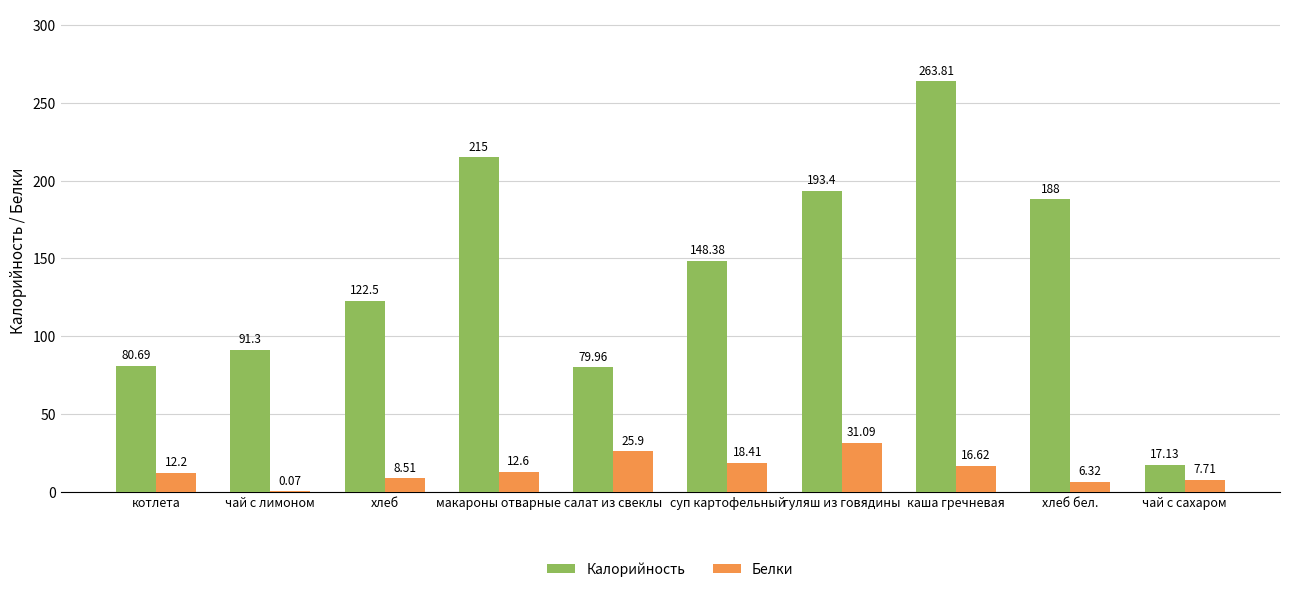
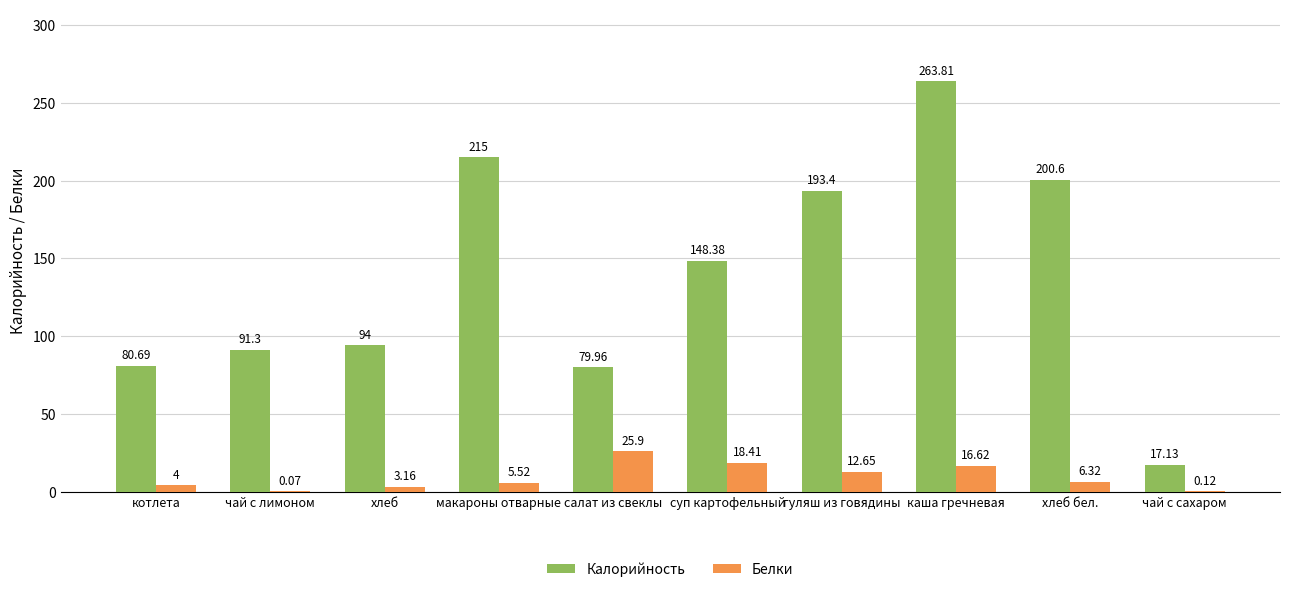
  {
    "Калорийность": {
      "котлета": 80.69,
      "чай с лимоном": 91.3,
-     "хлеб": 122.5,
+     "хлеб": 94,
      "макароны отварные": 215,
      "салат из свеклы": 79.96,
      "суп картофельный": 148.38,
      "гуляш из говядины": 193.4,
      "каша гречневая": 263.81,
-     "хлеб бел.": 188,
+     "хлеб бел.": 200.6,
      "чай с сахаром": 17.13
    },
    "Белки": {
-     "котлета": 12.2,
+     "котлета": 4,
      "чай с лимоном": 0.07,
-     "хлеб": 8.51,
-     "макароны отварные": 12.6,
+     "хлеб": 3.16,
+     "макароны отварные": 5.52,
      "салат из свеклы": 25.9,
      "суп картофельный": 18.41,
-     "гуляш из говядины": 31.09,
+     "гуляш из говядины": 12.65,
      "каша гречневая": 16.62,
      "хлеб бел.": 6.32,
-     "чай с сахаром": 7.71
+     "чай с сахаром": 0.12
    }
  }
